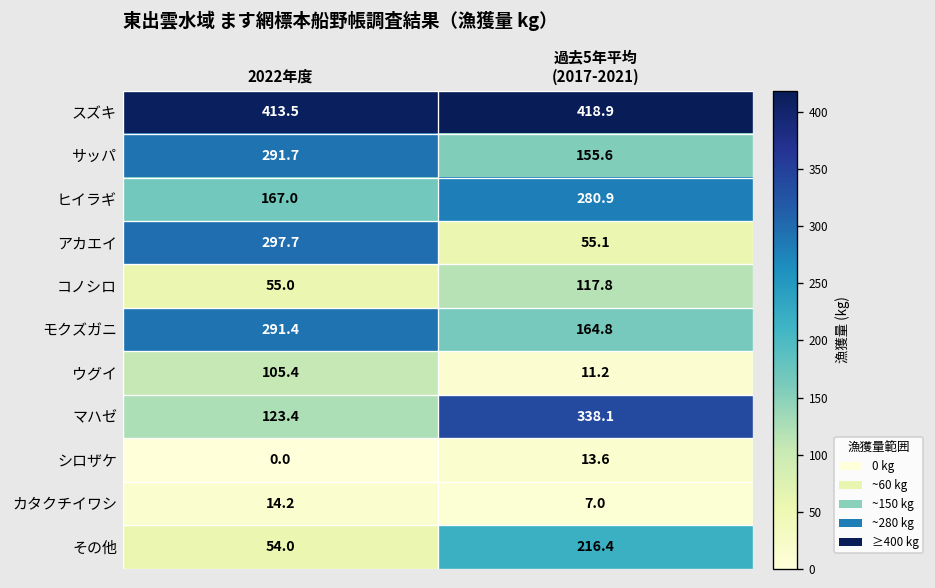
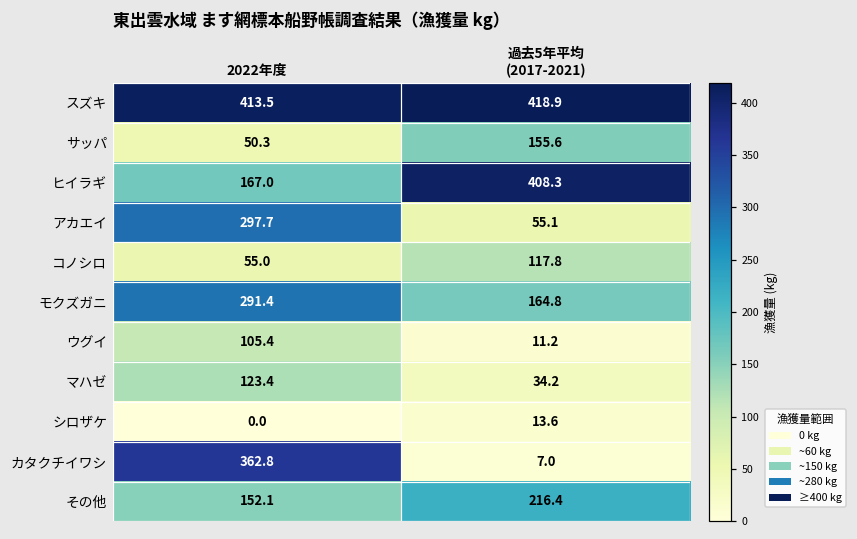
  {
    "スズキ": {
      "2022年度": 413.5,
      "過去5年平均 (2017-2021)": 418.9
    },
    "サッパ": {
-     "2022年度": 291.7,
+     "2022年度": 50.3,
      "過去5年平均 (2017-2021)": 155.6
    },
    "ヒイラギ": {
      "2022年度": 167.0,
-     "過去5年平均 (2017-2021)": 280.9
+     "過去5年平均 (2017-2021)": 408.3
    },
    "アカエイ": {
      "2022年度": 297.7,
      "過去5年平均 (2017-2021)": 55.1
    },
    "コノシロ": {
      "2022年度": 55.0,
      "過去5年平均 (2017-2021)": 117.8
    },
    "モクズガニ": {
      "2022年度": 291.4,
      "過去5年平均 (2017-2021)": 164.8
    },
    "ウグイ": {
      "2022年度": 105.4,
      "過去5年平均 (2017-2021)": 11.2
    },
    "マハゼ": {
      "2022年度": 123.4,
-     "過去5年平均 (2017-2021)": 338.1
+     "過去5年平均 (2017-2021)": 34.2
    },
    "シロザケ": {
      "2022年度": 0.0,
      "過去5年平均 (2017-2021)": 13.6
    },
    "カタクチイワシ": {
-     "2022年度": 14.2,
+     "2022年度": 362.8,
      "過去5年平均 (2017-2021)": 7.0
    },
    "その他": {
-     "2022年度": 54.0,
+     "2022年度": 152.1,
      "過去5年平均 (2017-2021)": 216.4
    }
  }
